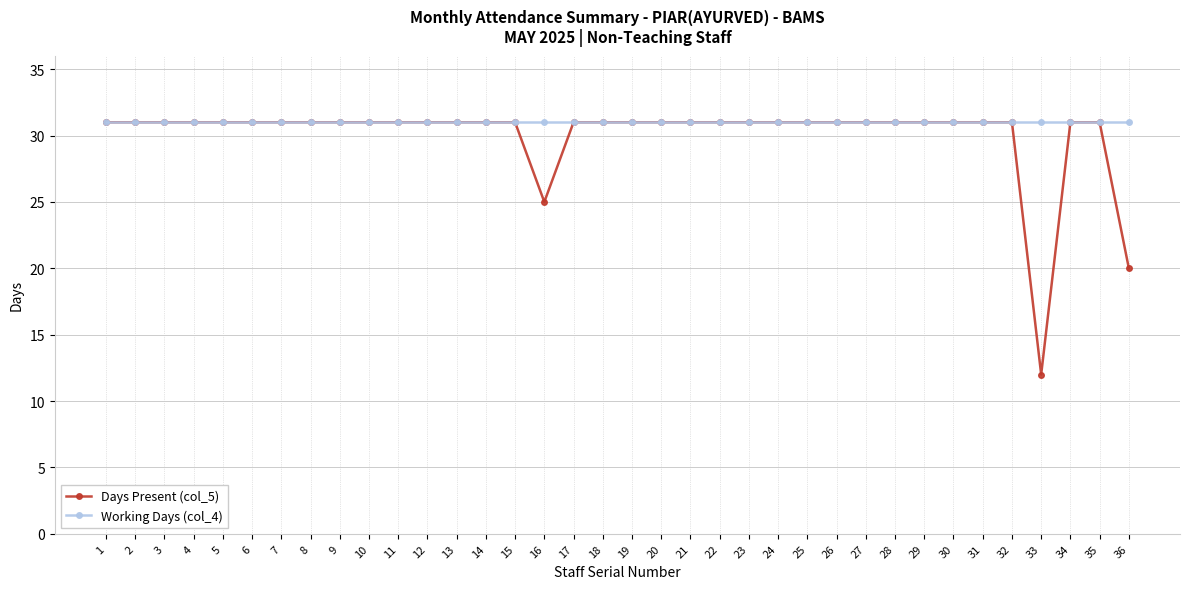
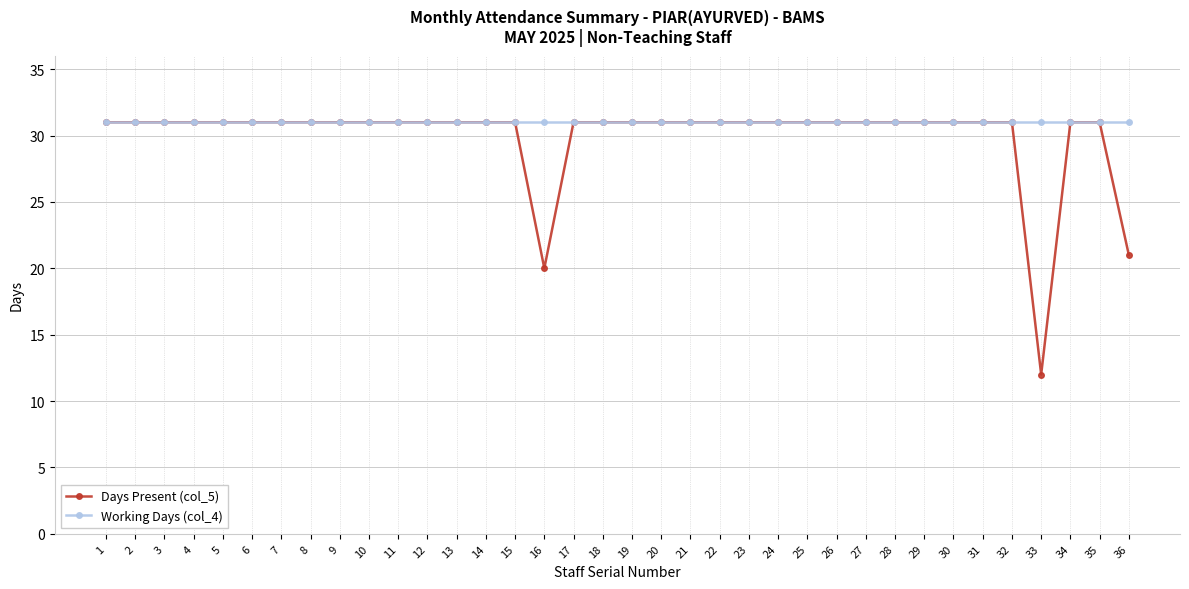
  {
    "Days Present (col_5)": {
-     "16": 25,
+     "16": 20,
      "33": 12,
-     "36": 20
+     "36": 21
    },
    "Working Days (col_4)": {
      "16": 31,
      "33": 31,
      "36": 31
    }
  }
